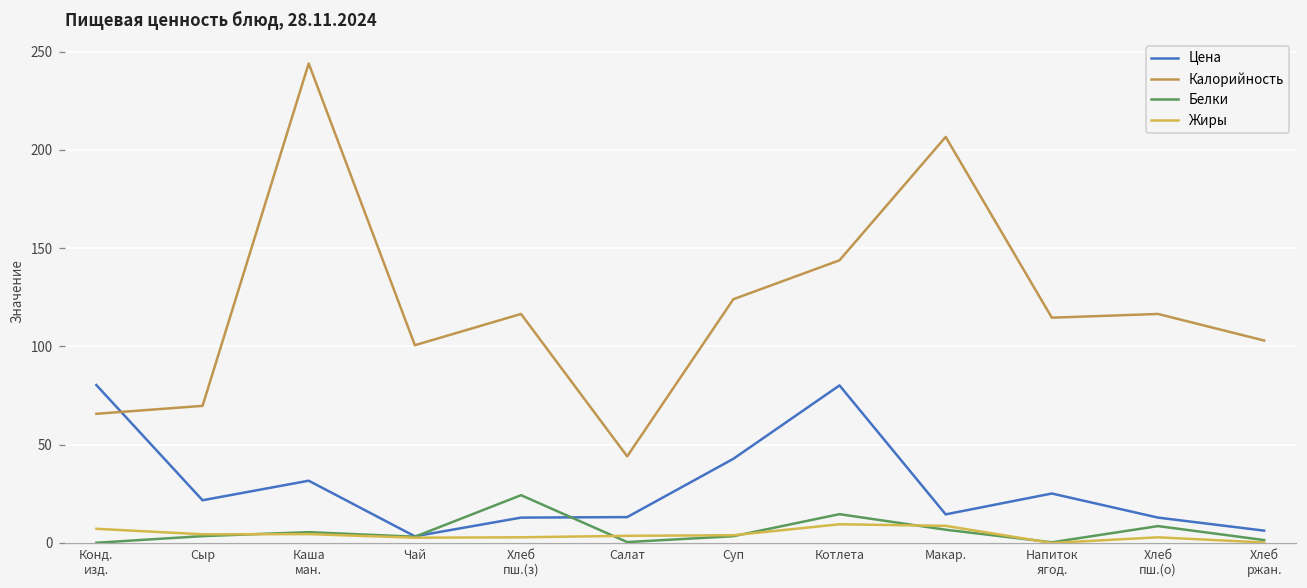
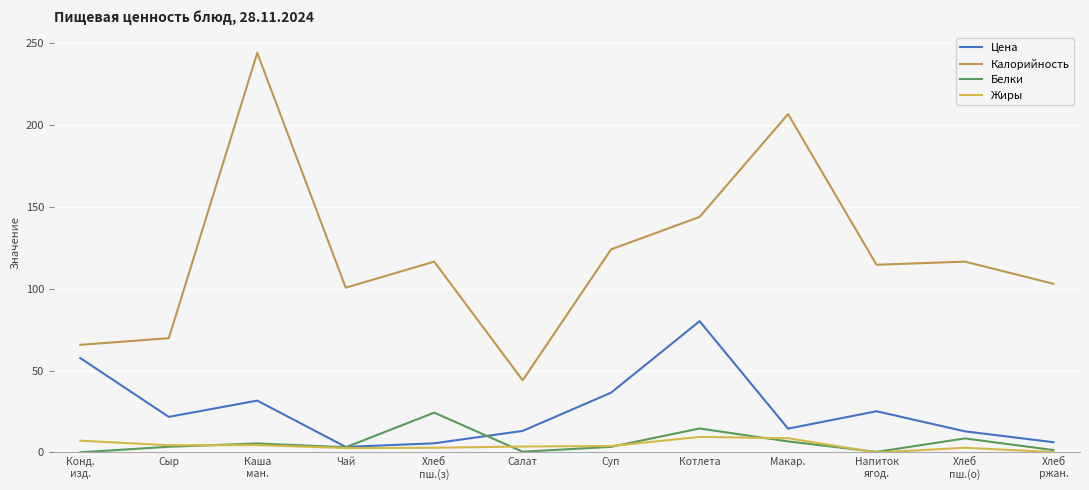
  {
    "Цена": {
-     "Конд. изд.": 80,
+     "Конд. изд.": 58,
      "Сыр": 22,
      "Каша ман.": 32,
-     "Хлеб пш.(з)": 13,
+     "Хлеб пш.(з)": 6,
      "Салат": 13,
-     "Суп": 43,
+     "Суп": 37,
      "Котлета": 80,
      "Макар.": 15,
      "Напиток ягод.": 25,
      "Хлеб пш.(о)": 13,
      "Хлеб ржан.": 6
    },
    "Белки": {
      "Конд. изд.": 0,
      "Хлеб пш.(з)": 24,
      "Салат": 0,
      "Котлета": 15,
      "Макар.": 7,
      "Хлеб пш.(о)": 9
    }
  }
